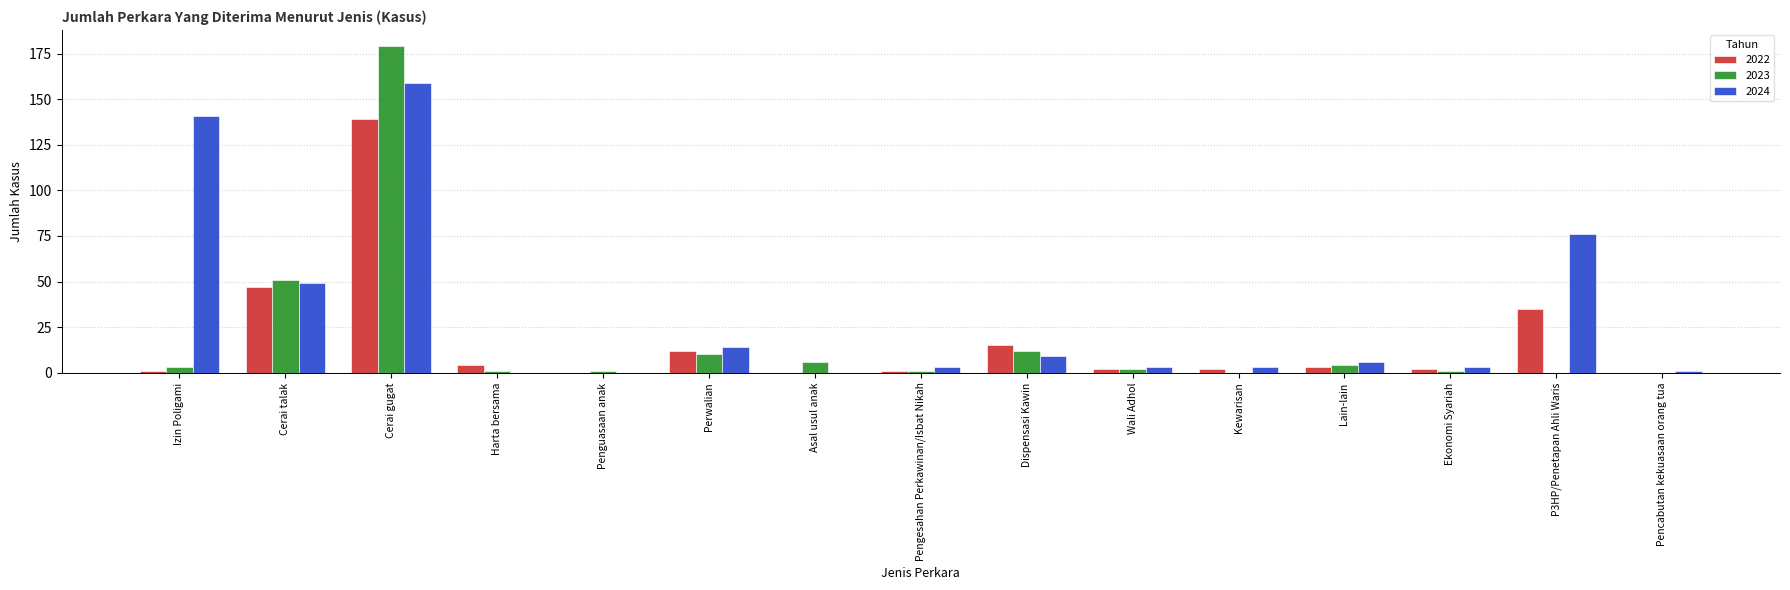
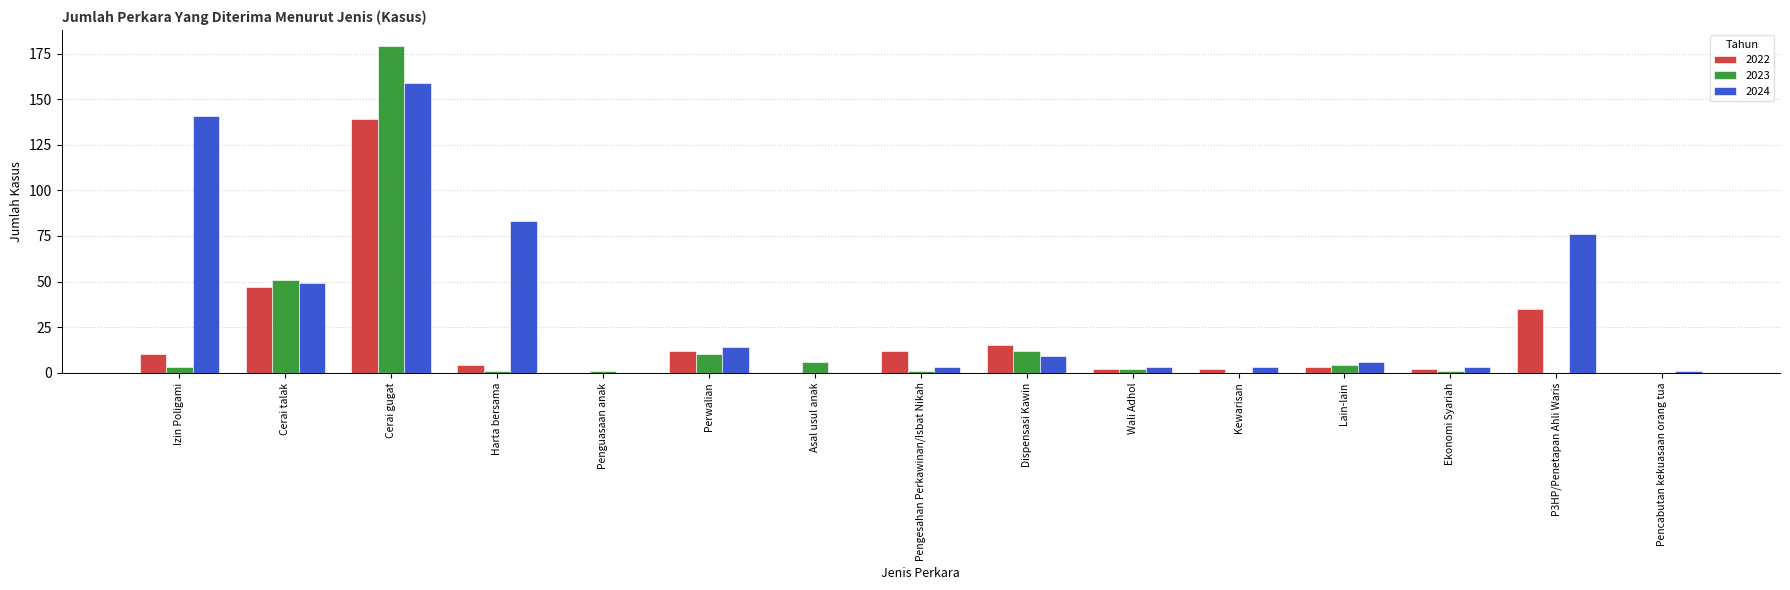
  {
    "2022": {
-     "Izin Poligami": 1,
+     "Izin Poligami": 10,
      "Cerai talak": 47,
      "Cerai gugat": 139,
      "Harta bersama": 4,
      "Penguasaan anak": 0,
      "Perwalian": 12,
      "Asal usul anak": 0,
-     "Pengesahan Perkawinan/Isbat Nikah": 1,
+     "Pengesahan Perkawinan/Isbat Nikah": 12,
      "Dispensasi Kawin": 15,
      "Wali Adhol": 2,
      "Kewarisan": 2,
      "Lain-lain": 3,
      "Ekonomi Syariah": 2,
      "P3HP/Penetapan Ahli Waris": 35,
      "Pencabutan kekuasaan orang tua": 0
    },
    "2023": {
      "Izin Poligami": 3,
      "Cerai talak": 51,
      "Cerai gugat": 179,
      "Perwalian": 10,
      "Asal usul anak": 6,
      "Dispensasi Kawin": 12,
      "Wali Adhol": 2,
      "Kewarisan": 0,
      "Lain-lain": 4,
      "P3HP/Penetapan Ahli Waris": 0,
      "Pencabutan kekuasaan orang tua": 0
    },
    "2024": {
      "Izin Poligami": 141,
      "Cerai talak": 49,
      "Cerai gugat": 159,
-     "Harta bersama": 0,
+     "Harta bersama": 83,
      "Penguasaan anak": 0,
      "Perwalian": 14,
      "Asal usul anak": 0,
      "Pengesahan Perkawinan/Isbat Nikah": 3,
      "Dispensasi Kawin": 9,
      "Wali Adhol": 3,
      "Kewarisan": 3,
      "Lain-lain": 6,
      "Ekonomi Syariah": 3,
      "P3HP/Penetapan Ahli Waris": 76
    }
  }
